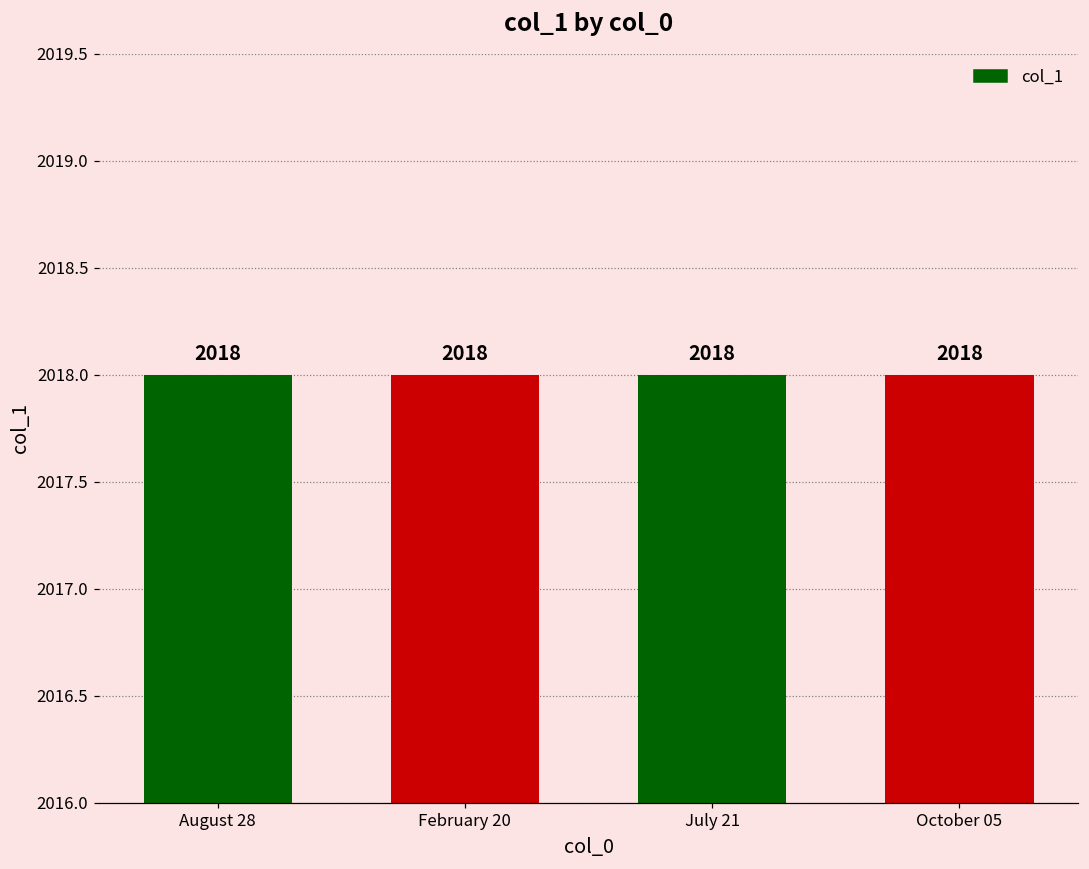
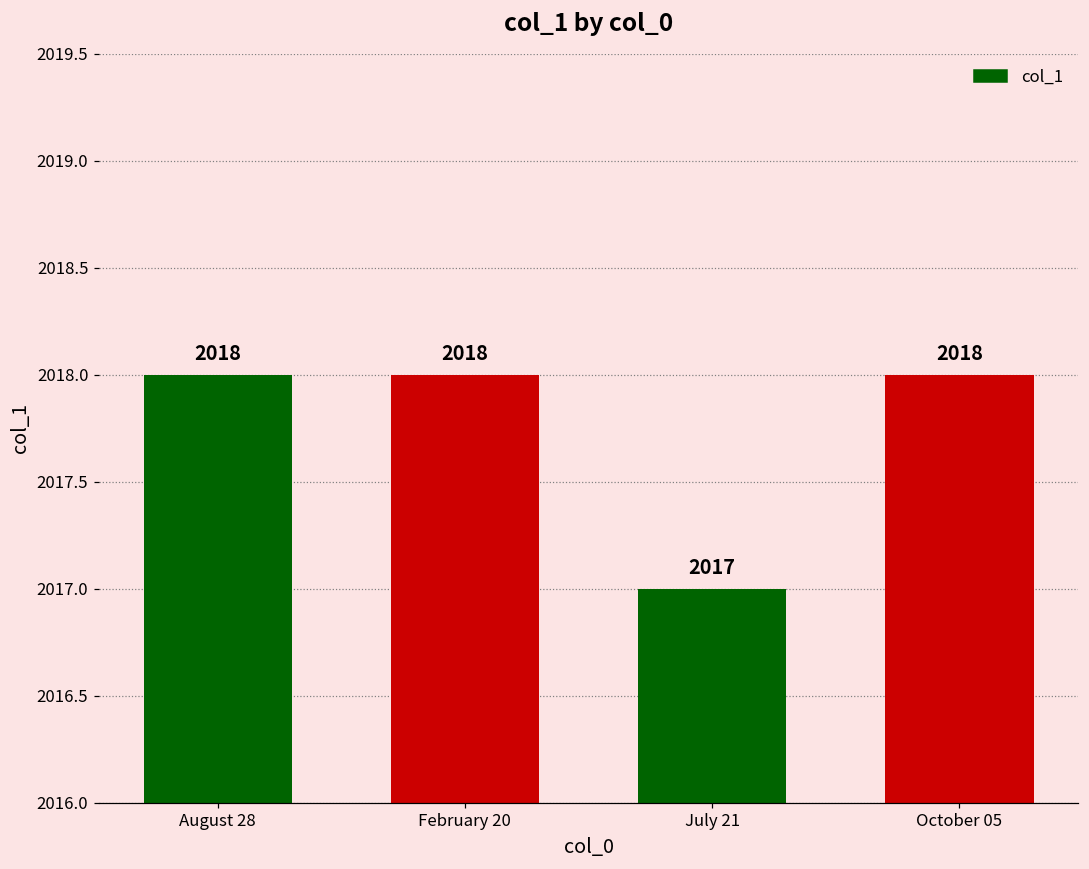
  {
    "August 28": 2018,
    "February 20": 2018,
-   "July 21": 2018,
+   "July 21": 2017,
    "October 05": 2018
  }
